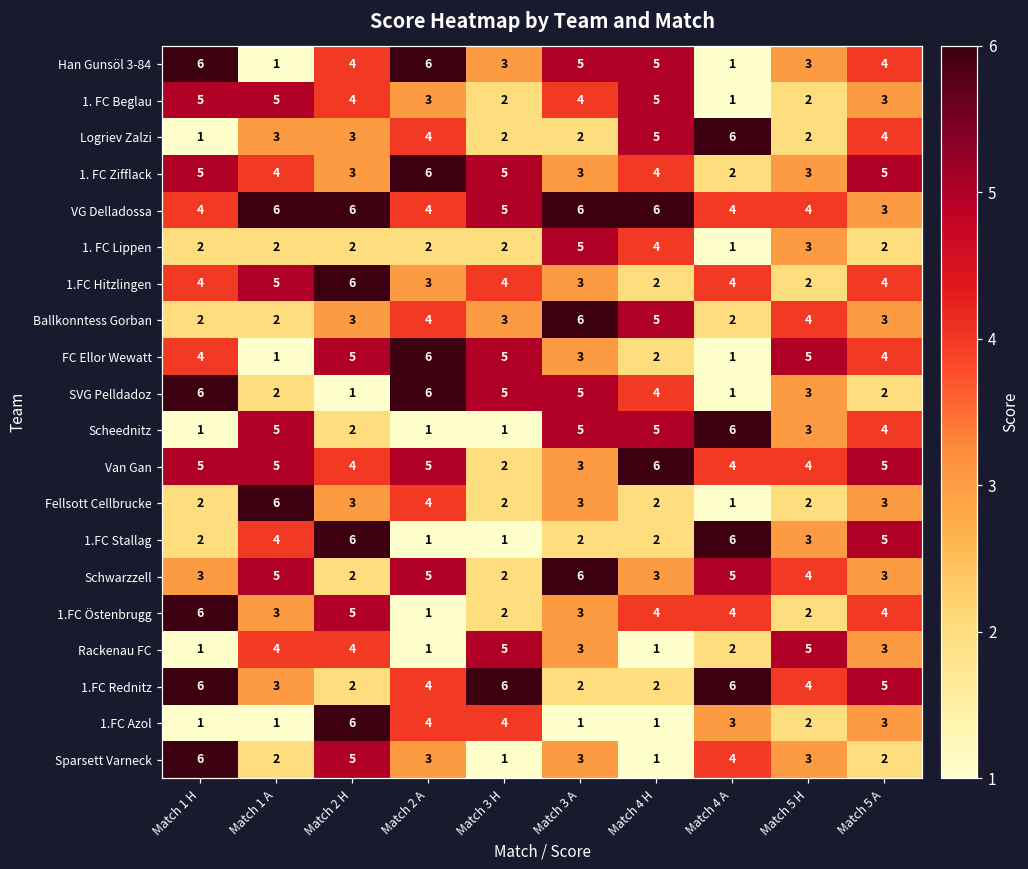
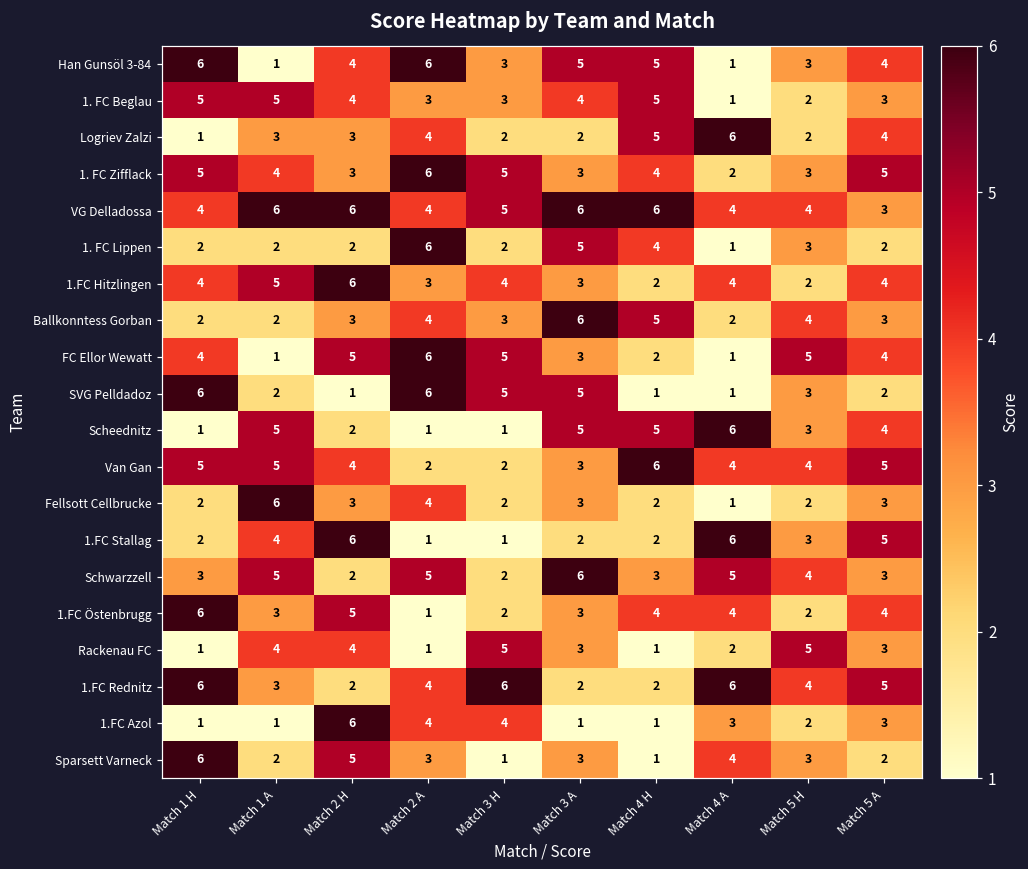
  {
    "Han Gunsöl 3-84": {
      "Match 1 H": 6,
      "Match 1 A": 1,
      "Match 2 H": 4,
      "Match 2 A": 6,
      "Match 3 H": 3,
      "Match 3 A": 5,
      "Match 4 H": 5,
      "Match 4 A": 1,
      "Match 5 H": 3,
      "Match 5 A": 4
    },
    "1. FC Beglau": {
      "Match 1 H": 5,
      "Match 1 A": 5,
      "Match 2 H": 4,
      "Match 2 A": 3,
-     "Match 3 H": 2,
+     "Match 3 H": 3,
      "Match 3 A": 4,
      "Match 4 H": 5,
      "Match 4 A": 1,
      "Match 5 H": 2,
      "Match 5 A": 3
    },
    "Logriev Zalzi": {
      "Match 1 H": 1,
      "Match 1 A": 3,
      "Match 2 H": 3,
      "Match 2 A": 4,
      "Match 3 H": 2,
      "Match 3 A": 2,
      "Match 4 H": 5,
      "Match 4 A": 6,
      "Match 5 H": 2,
      "Match 5 A": 4
    },
    "1. FC Zifflack": {
      "Match 1 H": 5,
      "Match 1 A": 4,
      "Match 2 H": 3,
      "Match 2 A": 6,
      "Match 3 H": 5,
      "Match 3 A": 3,
      "Match 4 H": 4,
      "Match 4 A": 2,
      "Match 5 H": 3,
      "Match 5 A": 5
    },
    "VG Delladossa": {
      "Match 1 H": 4,
      "Match 1 A": 6,
      "Match 2 H": 6,
      "Match 2 A": 4,
      "Match 3 H": 5,
      "Match 3 A": 6,
      "Match 4 H": 6,
      "Match 4 A": 4,
      "Match 5 H": 4,
      "Match 5 A": 3
    },
    "1. FC Lippen": {
      "Match 1 H": 2,
      "Match 1 A": 2,
      "Match 2 H": 2,
-     "Match 2 A": 2,
+     "Match 2 A": 6,
      "Match 3 H": 2,
      "Match 3 A": 5,
      "Match 4 H": 4,
      "Match 4 A": 1,
      "Match 5 H": 3,
      "Match 5 A": 2
    },
    "1.FC Hitzlingen": {
      "Match 1 H": 4,
      "Match 1 A": 5,
      "Match 2 H": 6,
      "Match 2 A": 3,
      "Match 3 H": 4,
      "Match 3 A": 3,
      "Match 4 H": 2,
      "Match 4 A": 4,
      "Match 5 H": 2,
      "Match 5 A": 4
    },
    "Ballkonntess Gorban": {
      "Match 1 H": 2,
      "Match 1 A": 2,
      "Match 2 H": 3,
      "Match 2 A": 4,
      "Match 3 H": 3,
      "Match 3 A": 6,
      "Match 4 H": 5,
      "Match 4 A": 2,
      "Match 5 H": 4,
      "Match 5 A": 3
    },
    "FC Ellor Wewatt": {
      "Match 1 H": 4,
      "Match 1 A": 1,
      "Match 2 H": 5,
      "Match 2 A": 6,
      "Match 3 H": 5,
      "Match 3 A": 3,
      "Match 4 H": 2,
      "Match 4 A": 1,
      "Match 5 H": 5,
      "Match 5 A": 4
    },
    "SVG Pelldadoz": {
      "Match 1 H": 6,
      "Match 1 A": 2,
      "Match 2 H": 1,
      "Match 2 A": 6,
      "Match 3 H": 5,
      "Match 3 A": 5,
-     "Match 4 H": 4,
+     "Match 4 H": 1,
      "Match 4 A": 1,
      "Match 5 H": 3,
      "Match 5 A": 2
    },
    "Scheednitz": {
      "Match 1 H": 1,
      "Match 1 A": 5,
      "Match 2 H": 2,
      "Match 2 A": 1,
      "Match 3 H": 1,
      "Match 3 A": 5,
      "Match 4 H": 5,
      "Match 4 A": 6,
      "Match 5 H": 3,
      "Match 5 A": 4
    },
    "Van Gan": {
      "Match 1 H": 5,
      "Match 1 A": 5,
      "Match 2 H": 4,
-     "Match 2 A": 5,
+     "Match 2 A": 2,
      "Match 3 H": 2,
      "Match 3 A": 3,
      "Match 4 H": 6,
      "Match 4 A": 4,
      "Match 5 H": 4,
      "Match 5 A": 5
    },
    "Fellsott Cellbrucke": {
      "Match 1 H": 2,
      "Match 1 A": 6,
      "Match 2 H": 3,
      "Match 2 A": 4,
      "Match 3 H": 2,
      "Match 3 A": 3,
      "Match 4 H": 2,
      "Match 4 A": 1,
      "Match 5 H": 2,
      "Match 5 A": 3
    },
    "1.FC Stallag": {
      "Match 1 H": 2,
      "Match 1 A": 4,
      "Match 2 H": 6,
      "Match 2 A": 1,
      "Match 3 H": 1,
      "Match 3 A": 2,
      "Match 4 H": 2,
      "Match 4 A": 6,
      "Match 5 H": 3,
      "Match 5 A": 5
    },
    "Schwarzzell": {
      "Match 1 H": 3,
      "Match 1 A": 5,
      "Match 2 H": 2,
      "Match 2 A": 5,
      "Match 3 H": 2,
      "Match 3 A": 6,
      "Match 4 H": 3,
      "Match 4 A": 5,
      "Match 5 H": 4,
      "Match 5 A": 3
    },
    "1.FC Östenbrugg": {
      "Match 1 H": 6,
      "Match 1 A": 3,
      "Match 2 H": 5,
      "Match 2 A": 1,
      "Match 3 H": 2,
      "Match 3 A": 3,
      "Match 4 H": 4,
      "Match 4 A": 4,
      "Match 5 H": 2,
      "Match 5 A": 4
    },
    "Rackenau FC": {
      "Match 1 H": 1,
      "Match 1 A": 4,
      "Match 2 H": 4,
      "Match 2 A": 1,
      "Match 3 H": 5,
      "Match 3 A": 3,
      "Match 4 H": 1,
      "Match 4 A": 2,
      "Match 5 H": 5,
      "Match 5 A": 3
    },
    "1.FC Rednitz": {
      "Match 1 H": 6,
      "Match 1 A": 3,
      "Match 2 H": 2,
      "Match 2 A": 4,
      "Match 3 H": 6,
      "Match 3 A": 2,
      "Match 4 H": 2,
      "Match 4 A": 6,
      "Match 5 H": 4,
      "Match 5 A": 5
    },
    "1.FC Azol": {
      "Match 1 H": 1,
      "Match 1 A": 1,
      "Match 2 H": 6,
      "Match 2 A": 4,
      "Match 3 H": 4,
      "Match 3 A": 1,
      "Match 4 H": 1,
      "Match 4 A": 3,
      "Match 5 H": 2,
      "Match 5 A": 3
    },
    "Sparsett Varneck": {
      "Match 1 H": 6,
      "Match 1 A": 2,
      "Match 2 H": 5,
      "Match 2 A": 3,
      "Match 3 H": 1,
      "Match 3 A": 3,
      "Match 4 H": 1,
      "Match 4 A": 4,
      "Match 5 H": 3,
      "Match 5 A": 2
    }
  }
